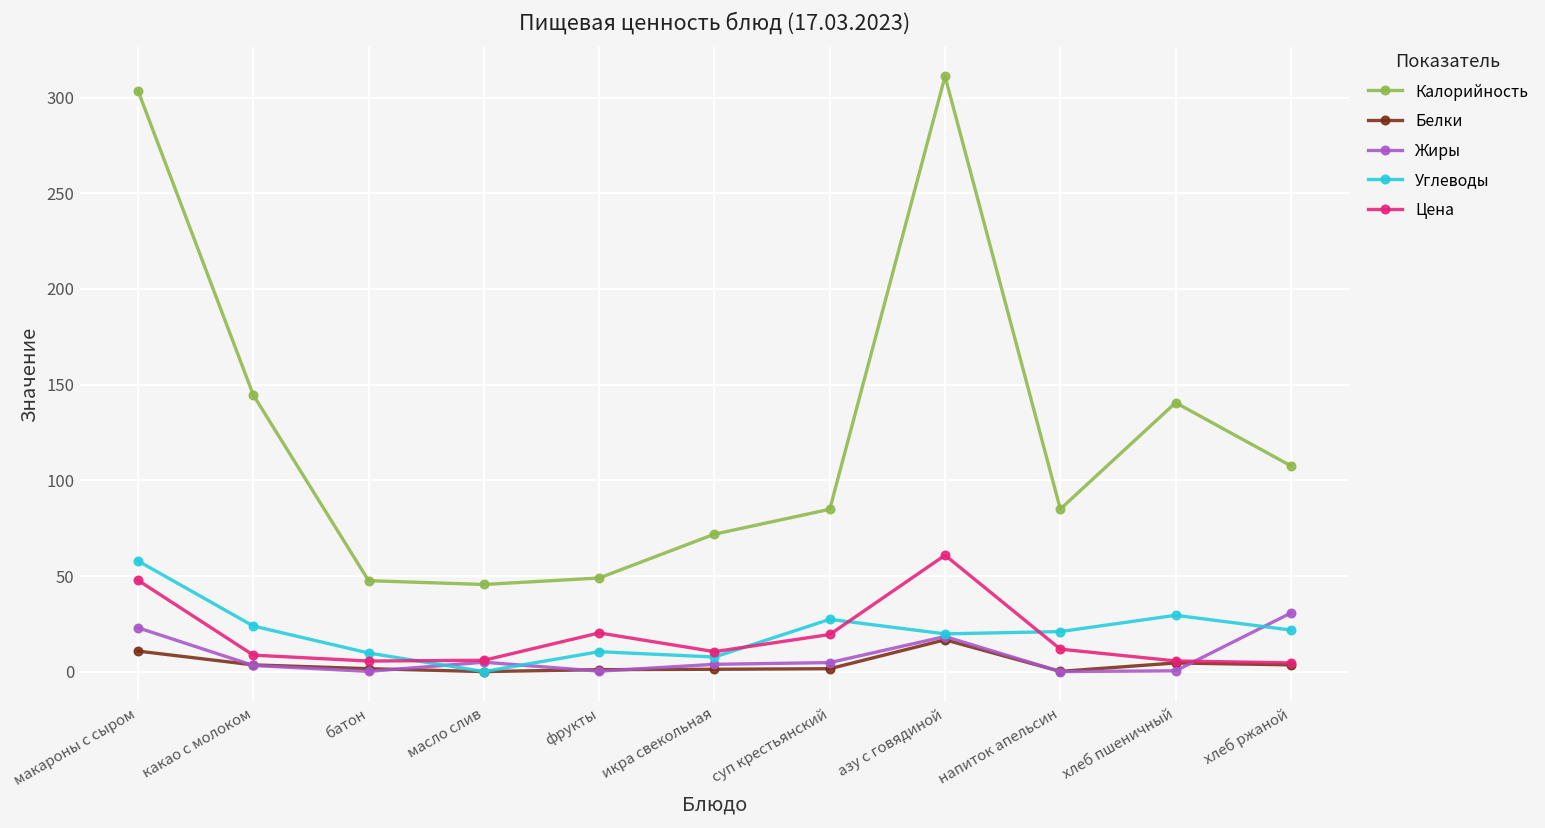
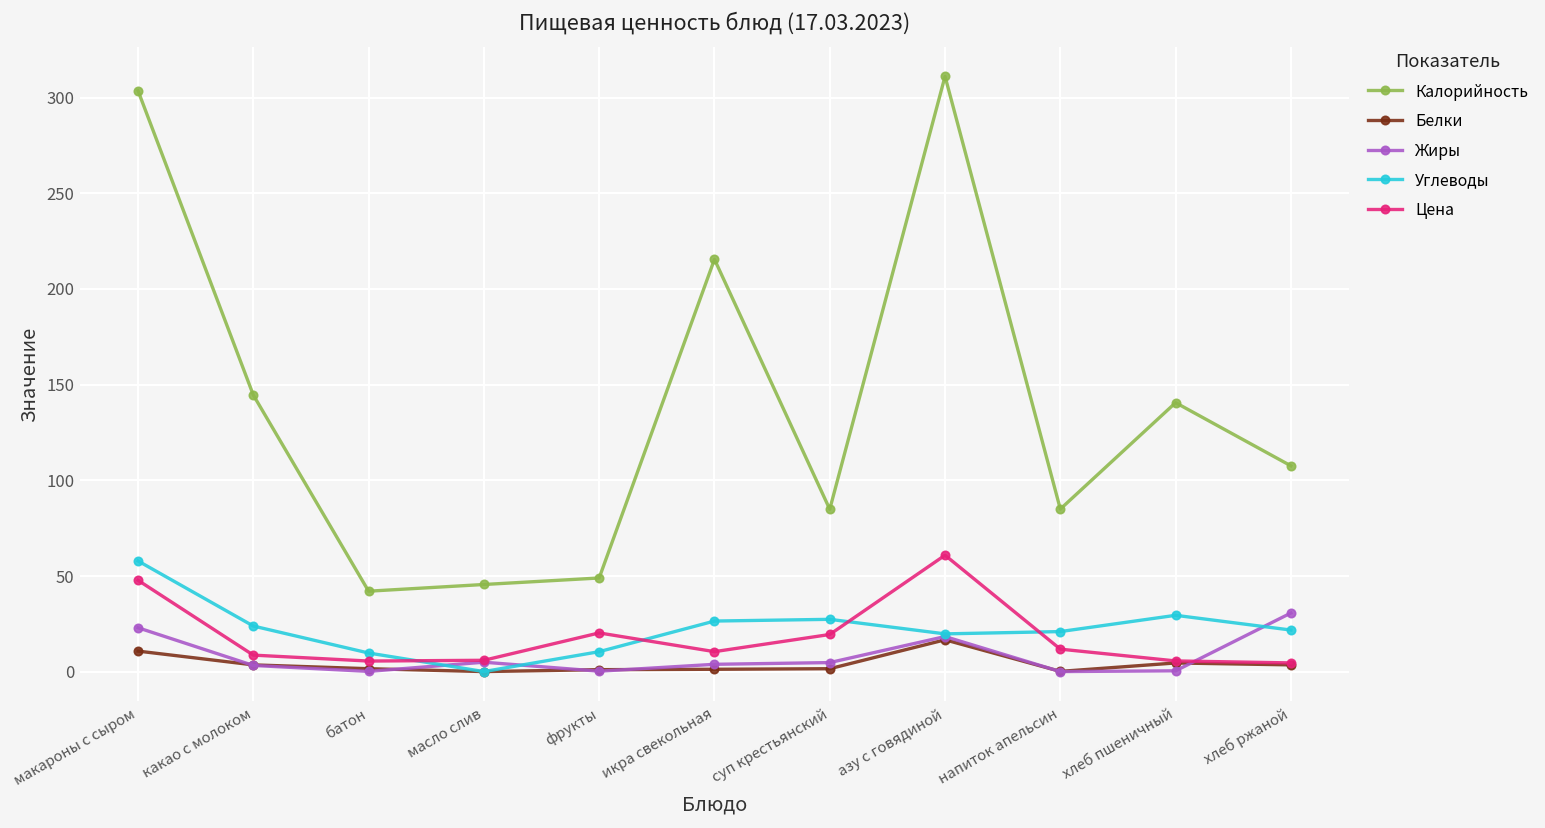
  {
    "Калорийность": {
      "макароны с сыром": 304,
      "какао с молоком": 145,
-     "батон": 48,
+     "батон": 42,
      "масло слив": 46,
      "фрукты": 49,
-     "икра свекольная": 72,
+     "икра свекольная": 216,
      "суп крестьянский": 85,
      "азу с говядиной": 311,
      "напиток апельсин": 85,
      "хлеб пшеничный": 141,
      "хлеб ржаной": 108
    },
    "Белки": {
      "макароны с сыром": 11,
      "икра свекольная": 1,
      "суп крестьянский": 2,
      "азу с говядиной": 17
    },
    "Жиры": {
      "макароны с сыром": 23,
      "икра свекольная": 4,
      "суп крестьянский": 5,
      "хлеб пшеничный": 1,
      "хлеб ржаной": 31
    },
    "Углеводы": {
      "макароны с сыром": 58,
      "какао с молоком": 24,
      "батон": 10,
      "фрукты": 11,
-     "икра свекольная": 8,
+     "икра свекольная": 27,
      "суп крестьянский": 27,
      "напиток апельсин": 21,
      "хлеб пшеничный": 30,
      "хлеб ржаной": 22
    },
    "Цена": {
      "макароны с сыром": 48,
      "какао с молоком": 9,
      "батон": 6,
      "фрукты": 20,
      "икра свекольная": 11,
      "суп крестьянский": 19,
      "азу с говядиной": 61,
      "напиток апельсин": 12
    }
  }
